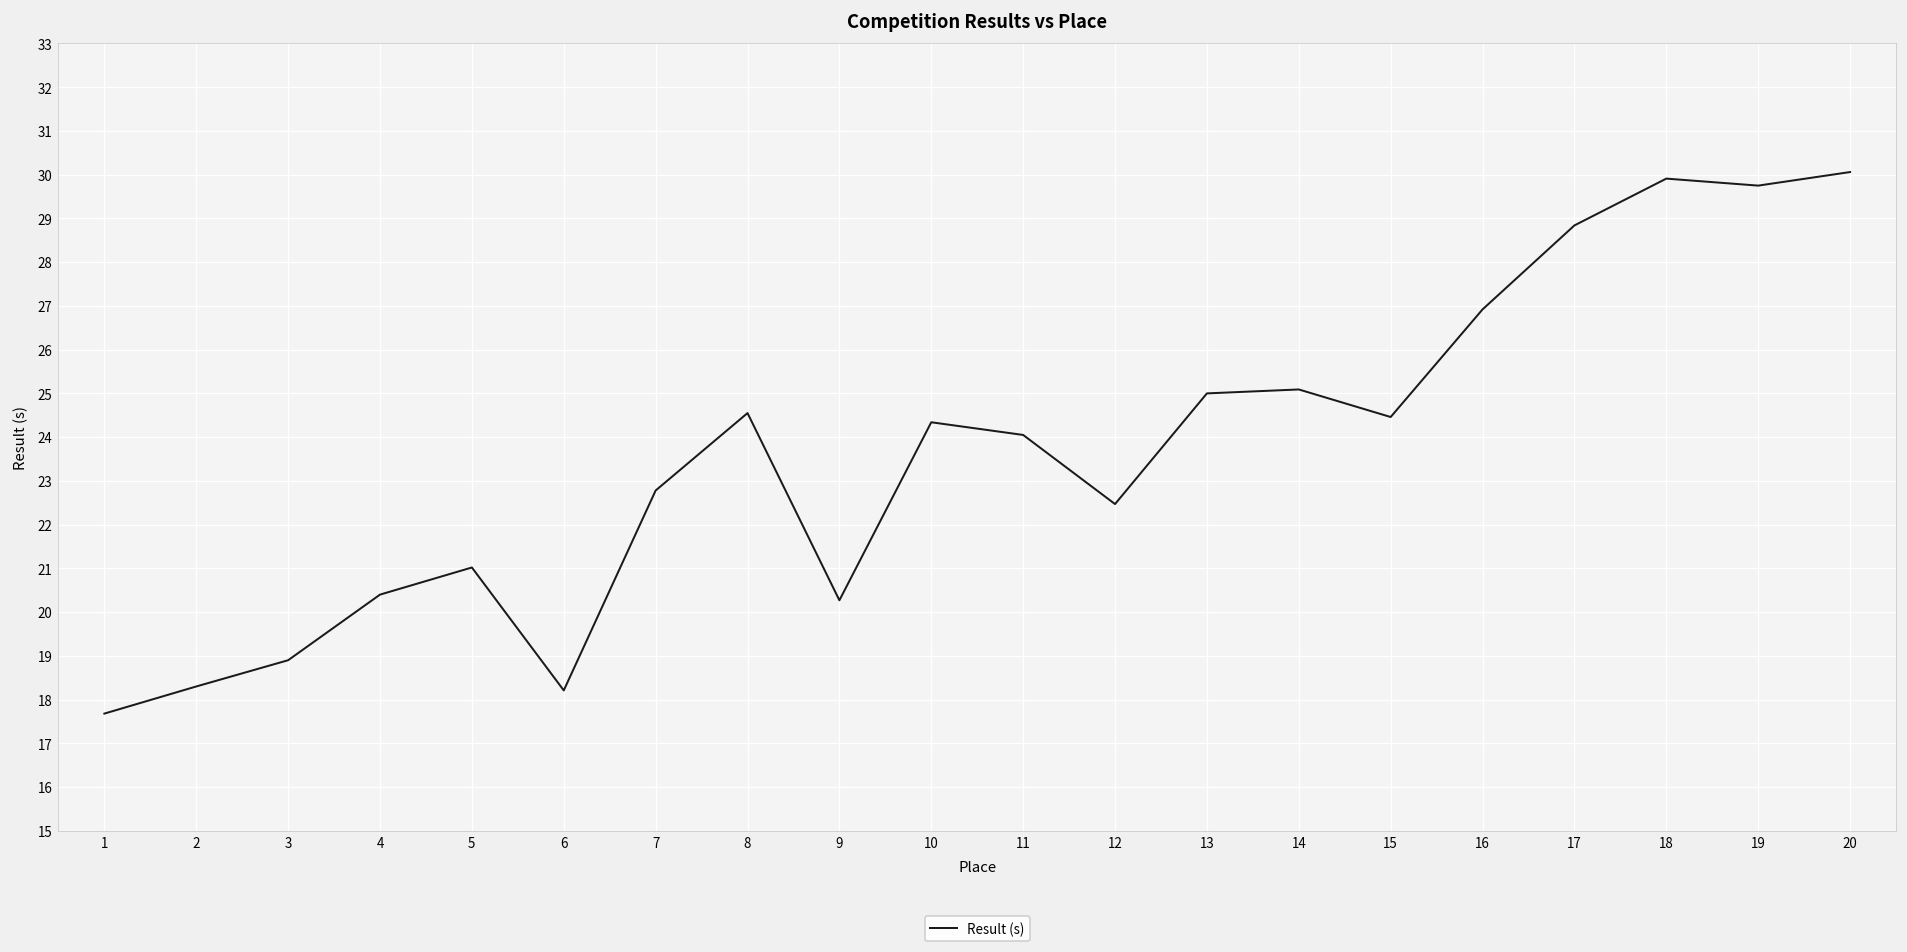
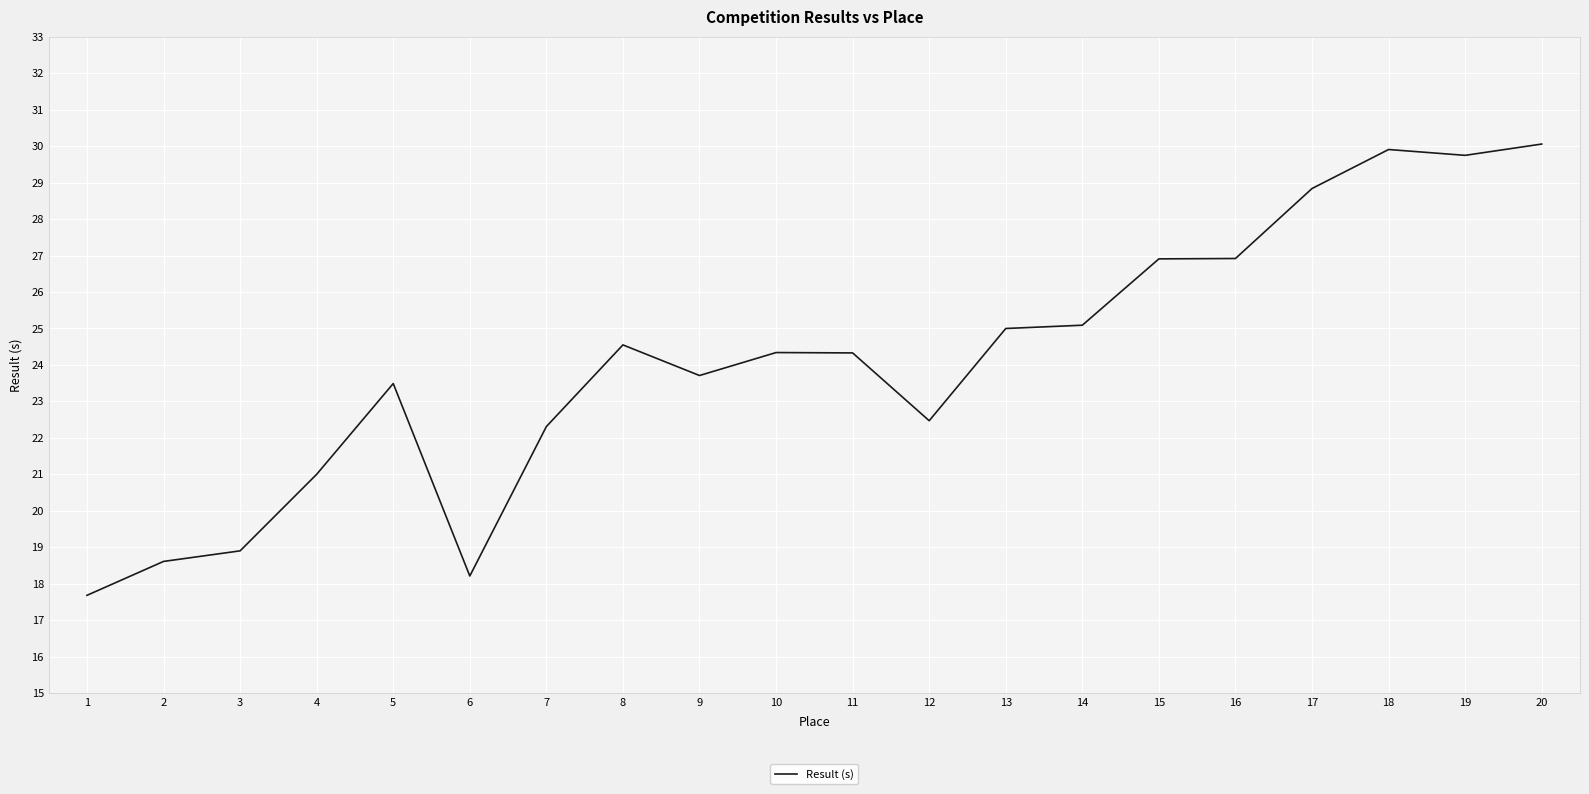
  {
    "1": 17.7,
-   "2": 18.3,
+   "2": 18.6,
    "3": 18.9,
-   "4": 20.4,
-   "5": 21.0,
+   "4": 21.0,
+   "5": 23.5,
    "6": 18.2,
-   "7": 22.8,
+   "7": 22.3,
    "8": 24.6,
-   "9": 20.3,
+   "9": 23.7,
    "10": 24.3,
-   "11": 24.1,
+   "11": 24.3,
    "12": 22.5,
    "13": 25.0,
    "14": 25.1,
-   "15": 24.5,
+   "15": 26.9,
    "16": 26.9,
    "17": 28.8,
    "18": 29.9,
    "19": 29.8,
    "20": 30.1
  }
